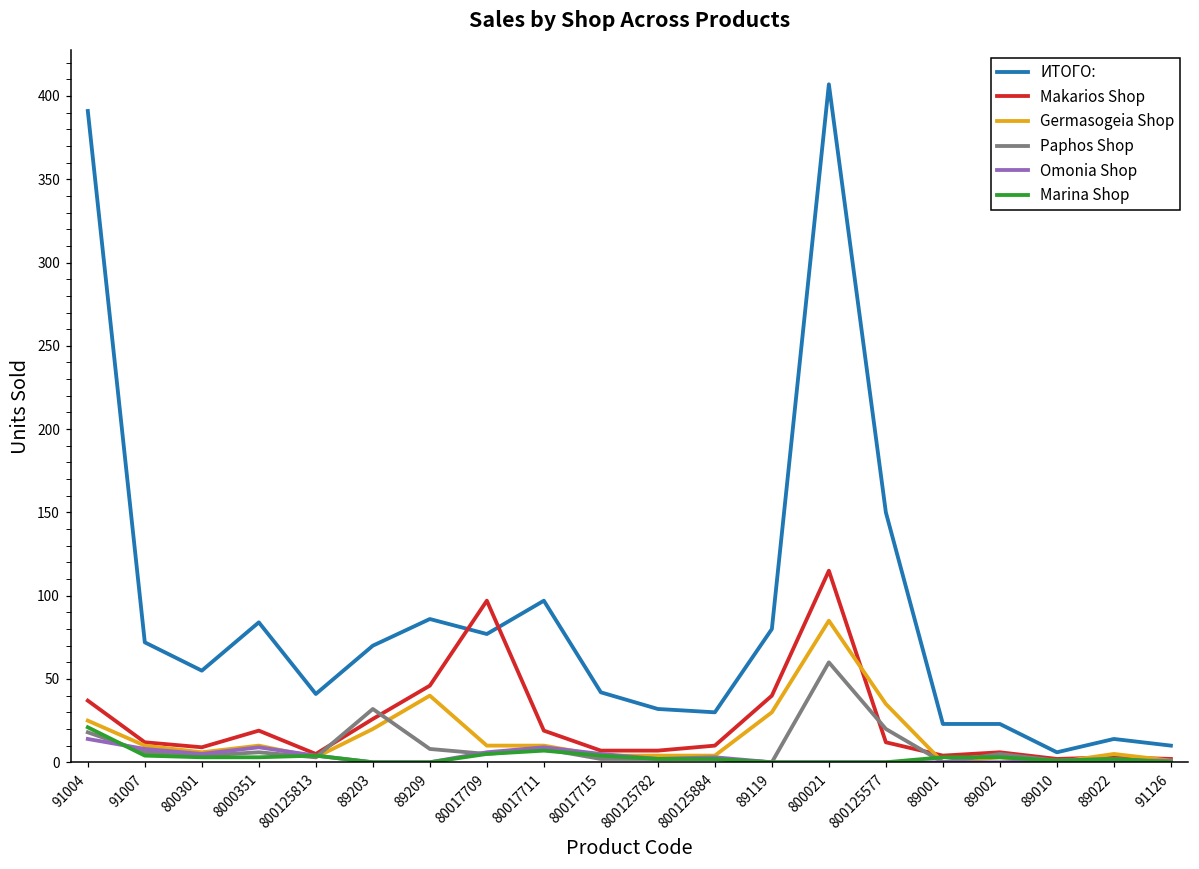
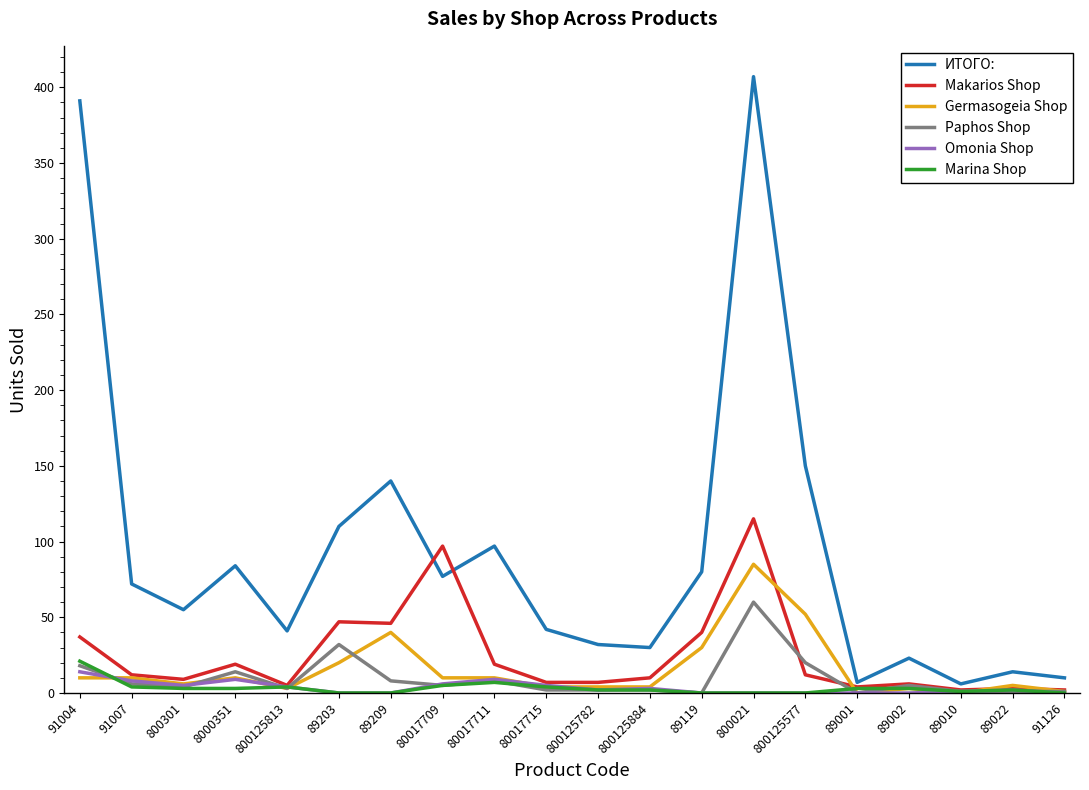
  {
    "ИТОГО:": {
      "91004": 391,
      "91007": 72,
      "800301": 55,
      "8000351": 84,
      "800125813": 41,
-     "89203": 70,
-     "89209": 86,
+     "89203": 110,
+     "89209": 140,
      "80017709": 77,
      "80017711": 97,
      "80017715": 42,
      "800125782": 32,
      "800125884": 30,
      "89119": 80,
      "800021": 407,
      "800125577": 150,
-     "89001": 23,
+     "89001": 7,
      "89002": 23,
      "89010": 6,
      "89022": 14,
      "91126": 10
    },
    "Makarios Shop": {
      "91004": 37,
      "91007": 12,
      "800301": 9,
      "8000351": 19,
-     "89203": 26,
+     "89203": 47,
      "89209": 46,
      "80017709": 97,
      "80017711": 19,
      "80017715": 7,
      "800125782": 7,
      "800125884": 10,
      "89119": 40,
      "800021": 115,
      "800125577": 12
    },
    "Germasogeia Shop": {
-     "91004": 25,
+     "91004": 10,
      "91007": 10,
      "89203": 20,
      "89209": 40,
      "80017709": 10,
      "800125782": 4,
      "89119": 30,
      "800021": 85,
-     "800125577": 35,
+     "800125577": 52,
      "89022": 5
    },
    "Paphos Shop": {
      "91004": 18,
      "91007": 6,
-     "8000351": 6,
+     "8000351": 14,
      "89203": 32,
      "89209": 8,
      "80017715": 2,
      "800021": 60,
      "800125577": 20
    },
    "Omonia Shop": {
      "91004": 14,
      "91007": 8,
      "89002": 0
    },
    "Marina Shop": {
      "91004": 21,
      "91007": 4,
      "8000351": 3
    }
  }
